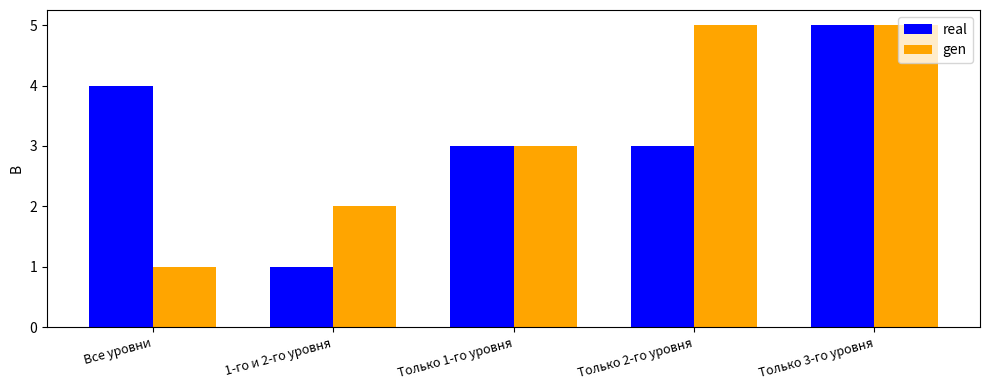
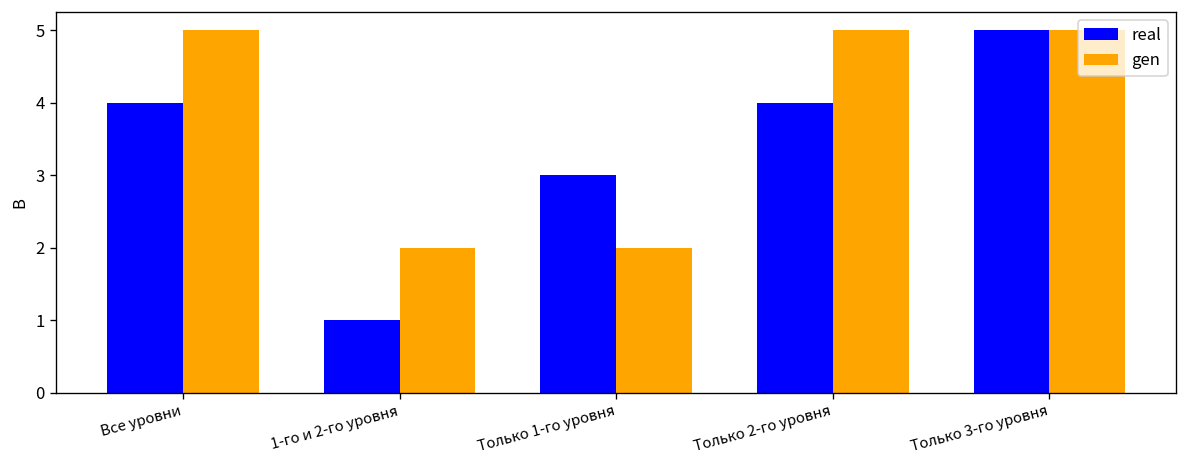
  {
    "real": {
      "Все уровни": 4,
      "1-го и 2-го уровня": 1,
      "Только 1-го уровня": 3,
-     "Только 2-го уровня": 3,
+     "Только 2-го уровня": 4,
      "Только 3-го уровня": 5
    },
    "gen": {
-     "Все уровни": 1,
+     "Все уровни": 5,
      "1-го и 2-го уровня": 2,
-     "Только 1-го уровня": 3,
+     "Только 1-го уровня": 2,
      "Только 2-го уровня": 5
    }
  }
